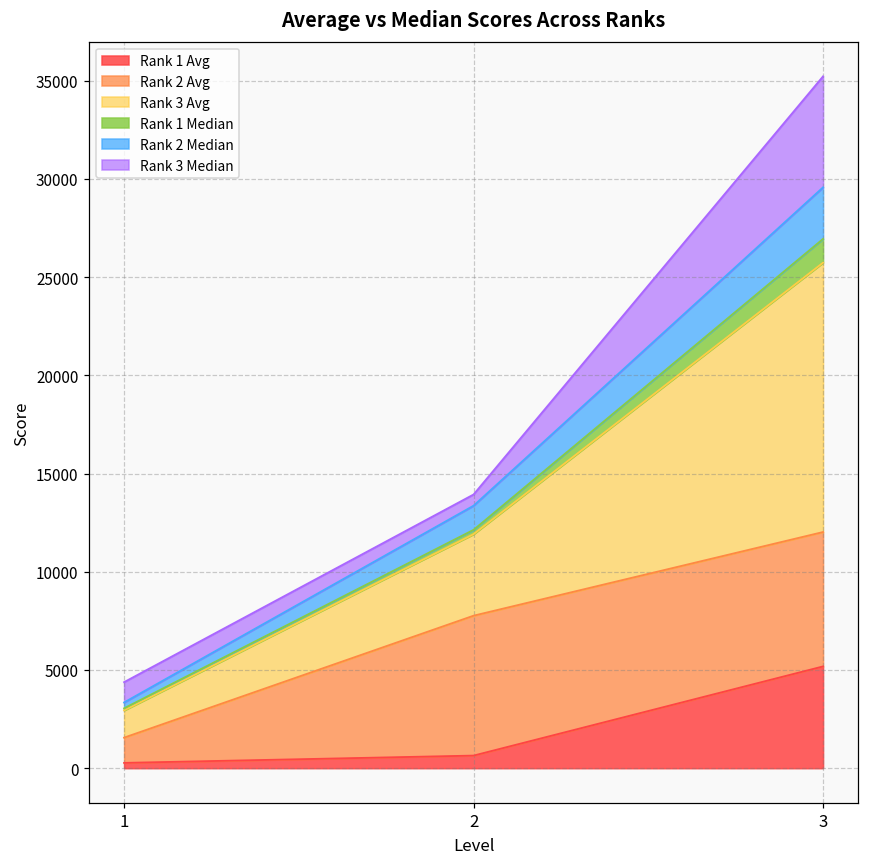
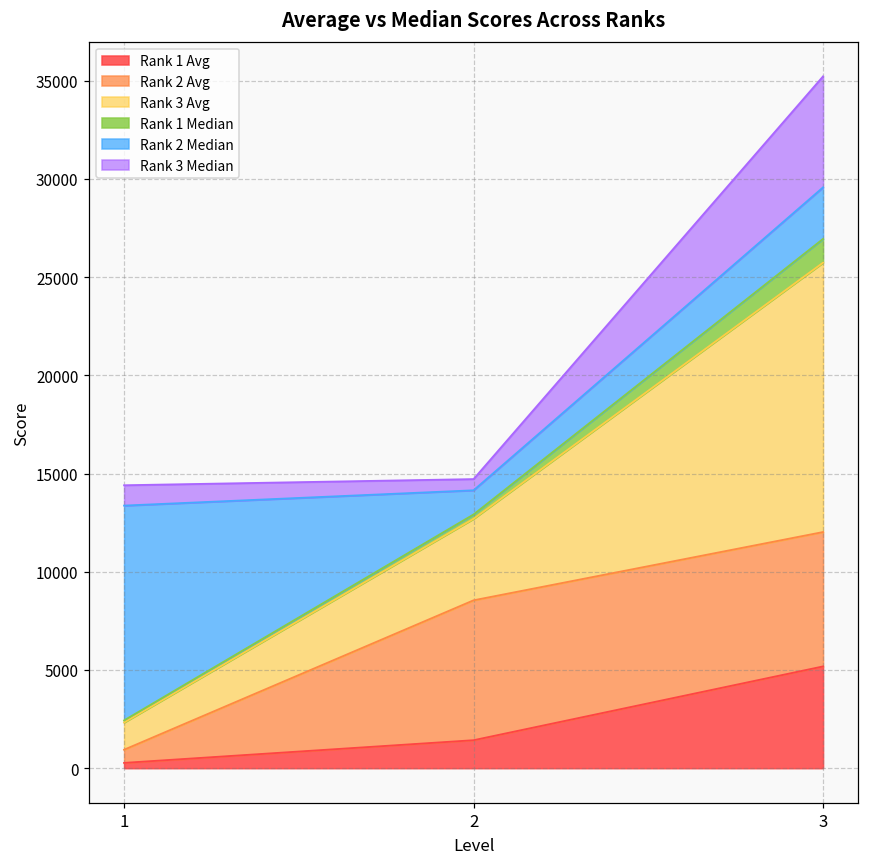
  {
    "Rank 1 Avg": {
      "1": 300,
-     "2": 600,
+     "2": 1400,
      "3": 5200
    },
    "Rank 2 Avg": {
-     "1": 1300,
+     "1": 700,
      "2": 7100,
      "3": 6800
    },
    "Rank 3 Avg": {
      "2": 4100,
      "3": 13700
    },
    "Rank 1 Median": {
      "2": 200,
      "3": 1200
    },
    "Rank 2 Median": {
-     "1": 300,
+     "1": 10900,
      "2": 1200,
      "3": 2600
    },
    "Rank 3 Median": {
      "1": 1000,
      "2": 600,
      "3": 5700
    }
  }
